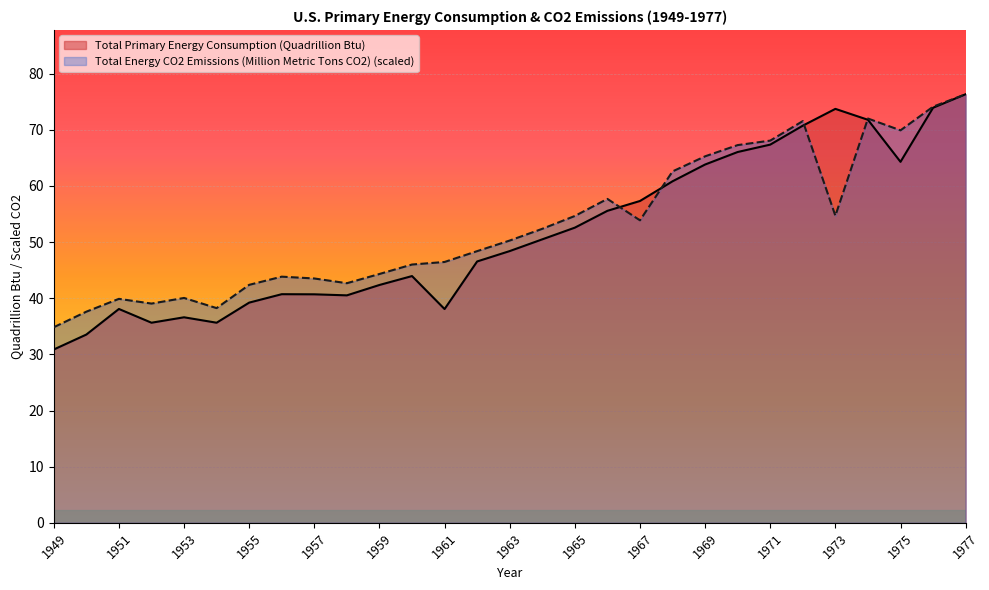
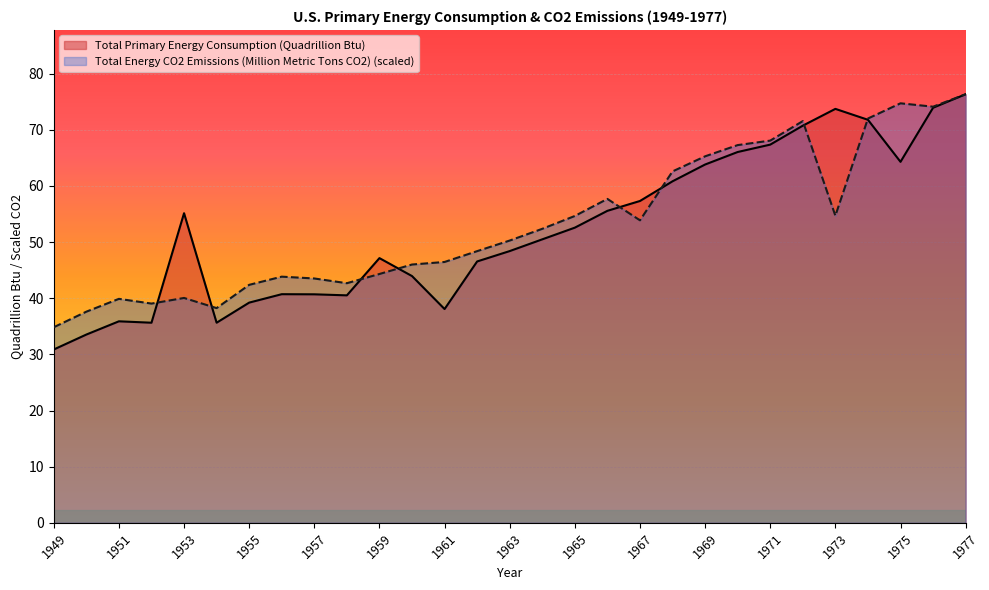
  {
    "Total Primary Energy Consumption (Quadrillion Btu)": {
      "1949": 31,
-     "1951": 38,
-     "1953": 37,
+     "1951": 36,
+     "1953": 55,
      "1955": 39,
      "1957": 41,
-     "1959": 42,
+     "1959": 47,
      "1961": 38,
      "1963": 48,
      "1965": 53,
      "1967": 57,
      "1969": 64,
      "1971": 67,
      "1973": 74,
      "1975": 64
    },
    "Total Energy CO2 Emissions (Million Metric Tons CO2) (scaled)": {
      "1949": 35,
      "1951": 40,
      "1953": 40,
      "1955": 42,
      "1957": 44,
      "1959": 44,
      "1961": 46,
      "1963": 50,
      "1965": 55,
      "1967": 54,
      "1969": 65,
      "1971": 68,
      "1973": 55,
-     "1975": 70
+     "1975": 75
    }
  }
